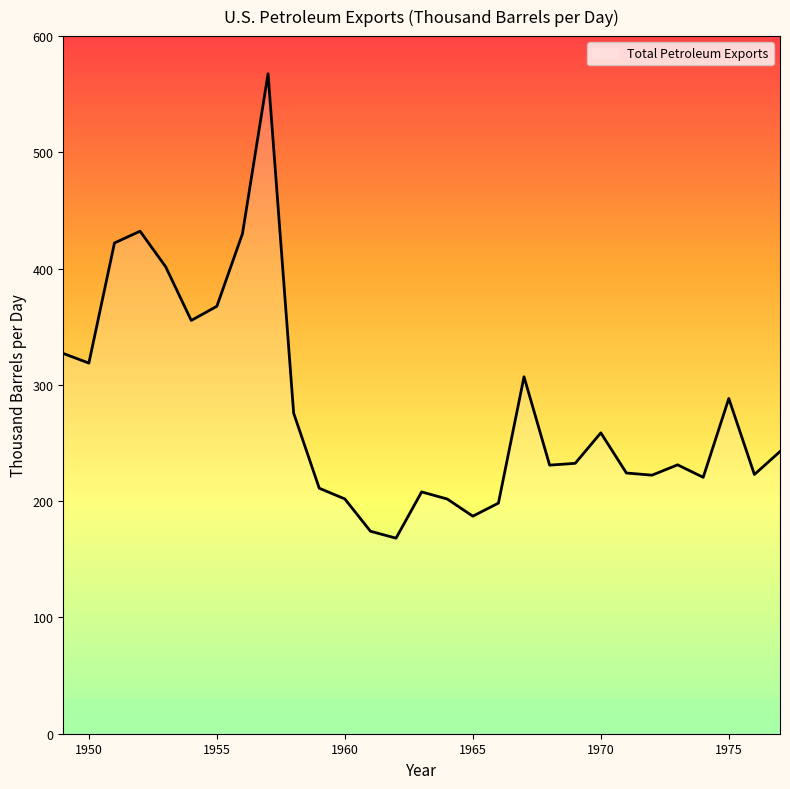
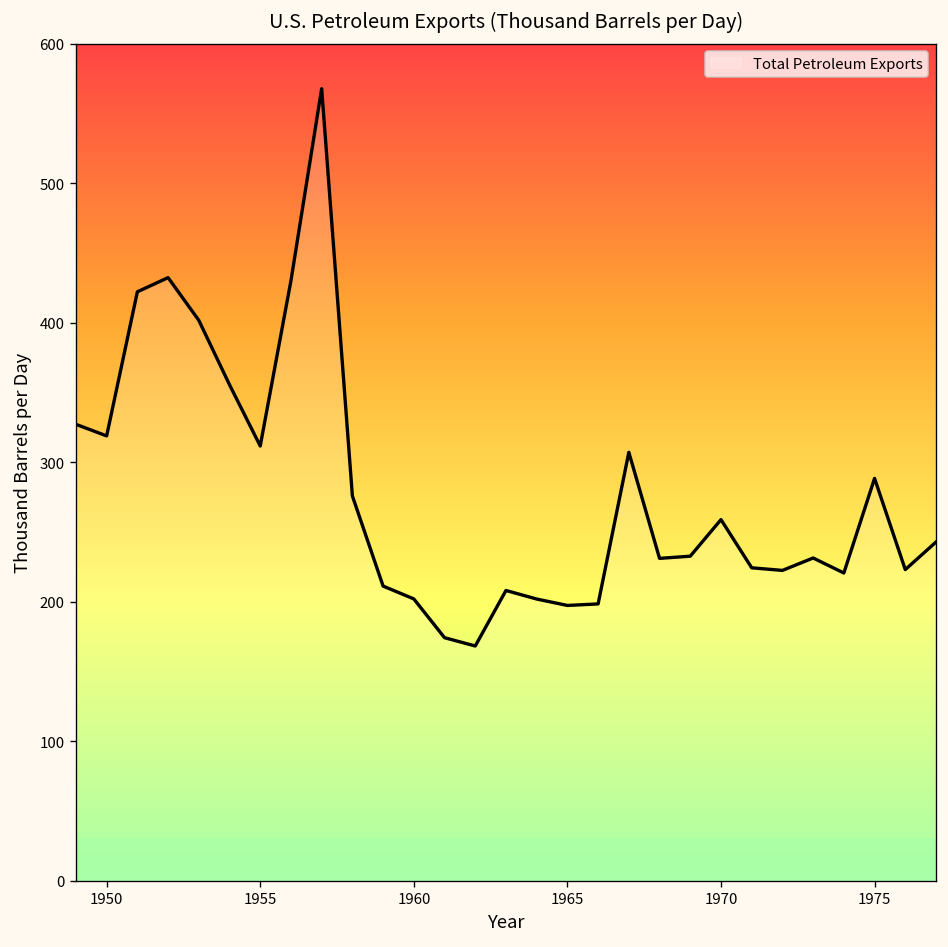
  {
    "1950": 319,
-   "1955": 368,
+   "1955": 312,
    "1960": 202,
-   "1965": 187,
+   "1965": 197,
    "1970": 259,
    "1975": 288
  }
